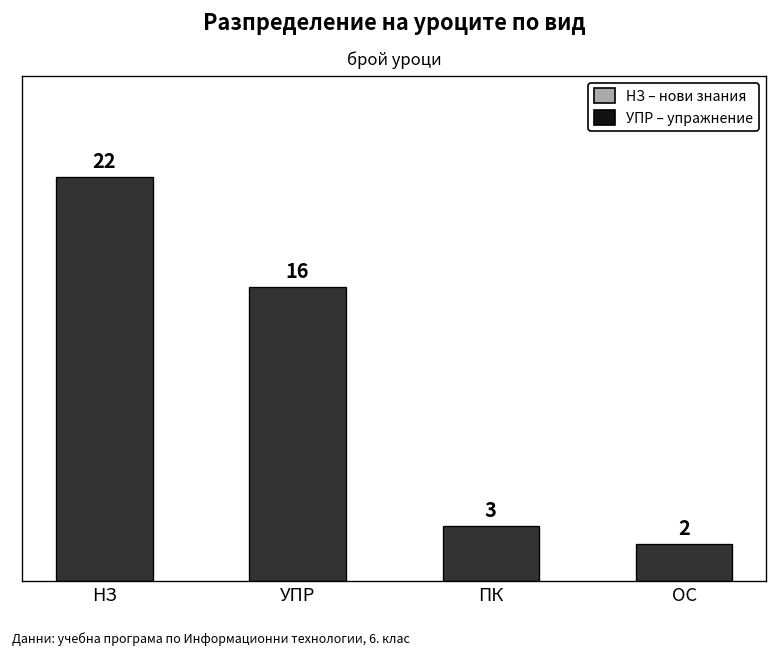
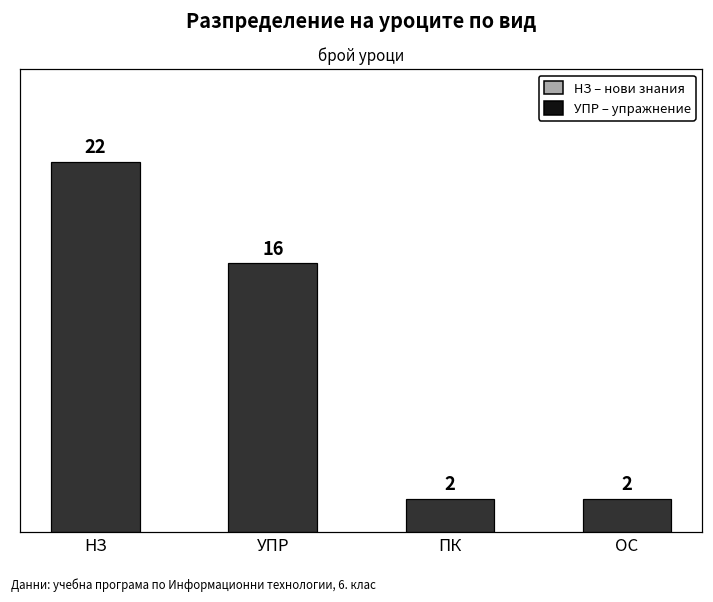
  {
    "НЗ": 22,
    "УПР": 16,
-   "ПК": 3,
+   "ПК": 2,
    "ОС": 2
  }
